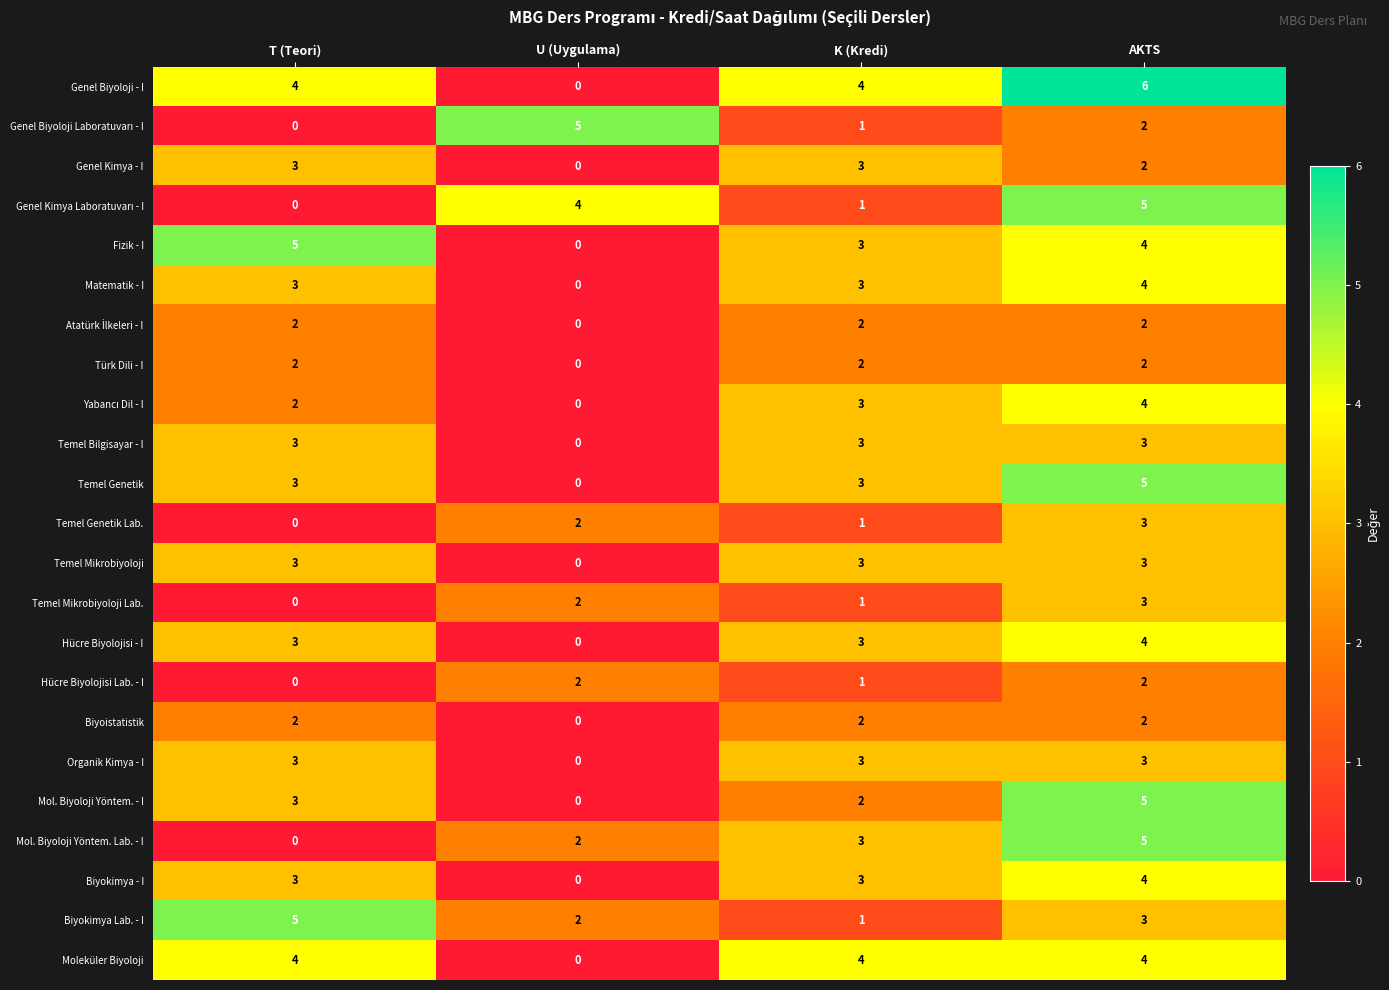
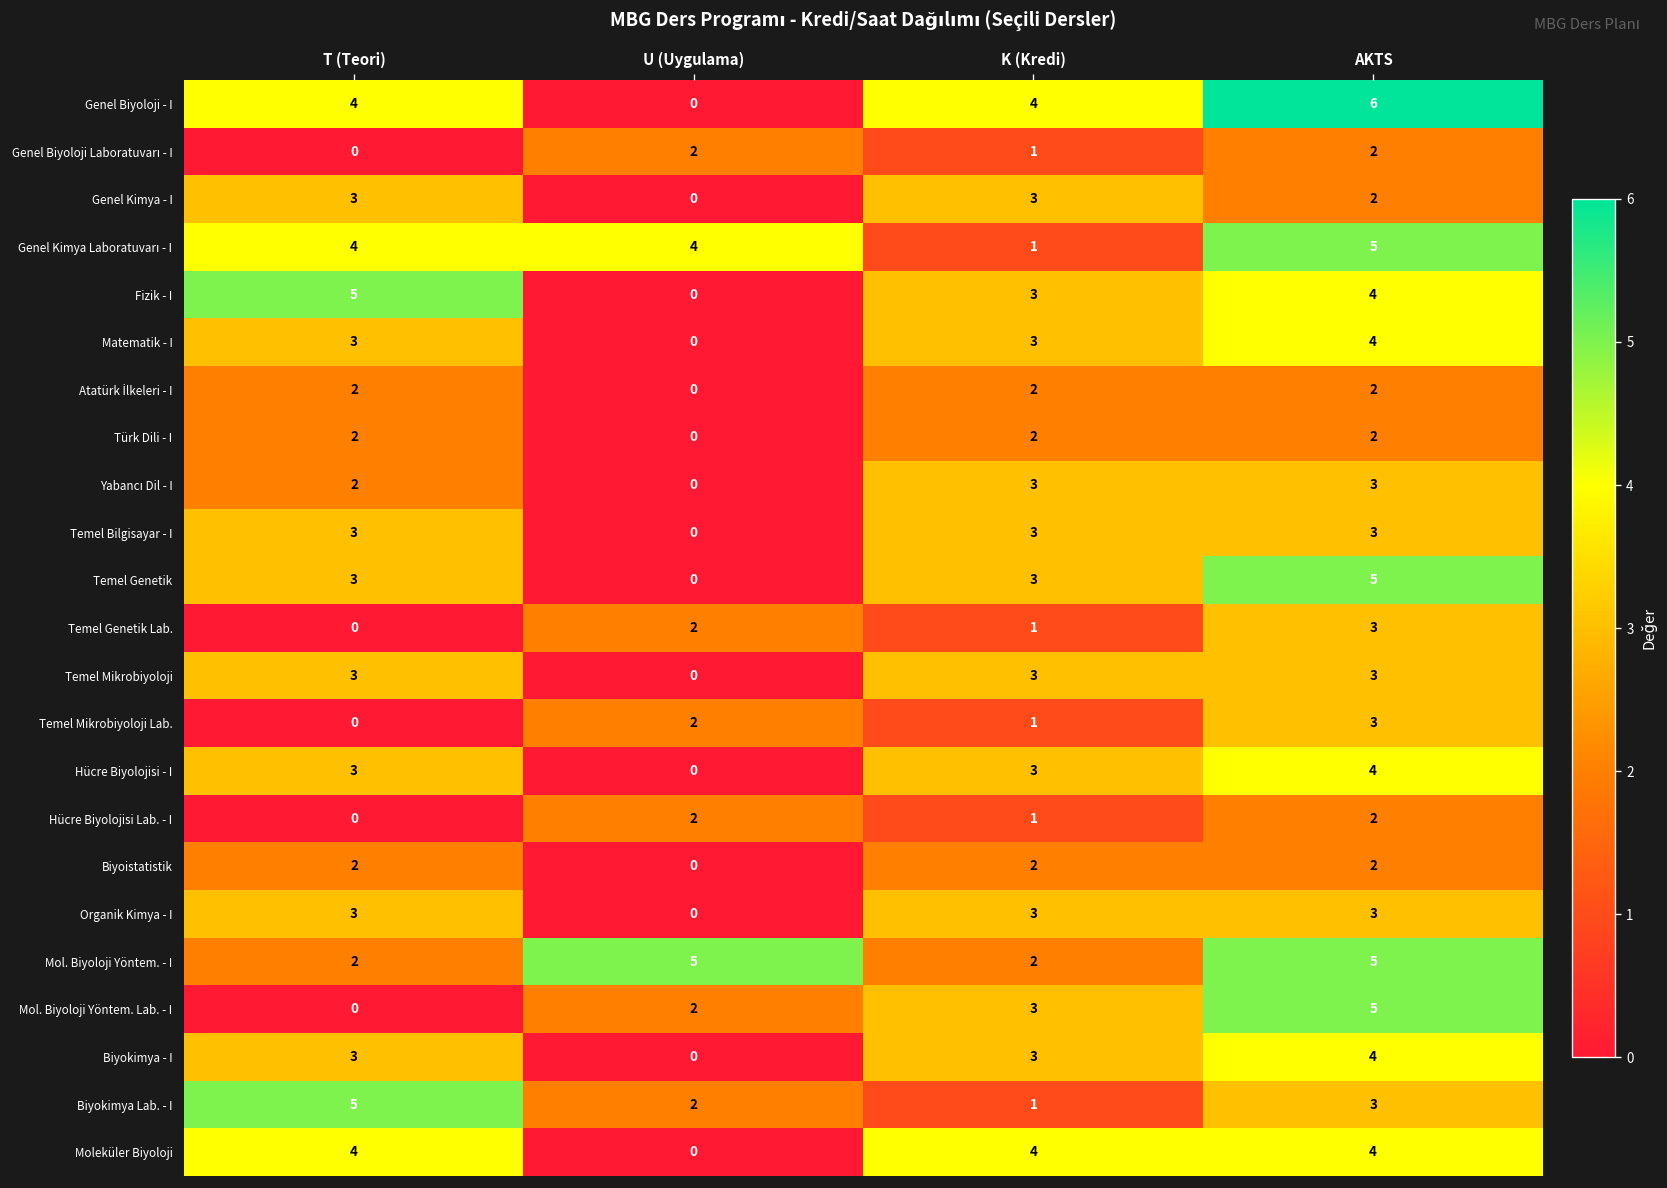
  {
    "Genel Biyoloji - I": {
      "T (Teori)": 4,
      "U (Uygulama)": 0,
      "K (Kredi)": 4,
      "AKTS": 6
    },
    "Genel Biyoloji Laboratuvarı - I": {
      "T (Teori)": 0,
-     "U (Uygulama)": 5,
+     "U (Uygulama)": 2,
      "K (Kredi)": 1,
      "AKTS": 2
    },
    "Genel Kimya - I": {
      "T (Teori)": 3,
      "U (Uygulama)": 0,
      "K (Kredi)": 3,
      "AKTS": 2
    },
    "Genel Kimya Laboratuvarı - I": {
-     "T (Teori)": 0,
+     "T (Teori)": 4,
      "U (Uygulama)": 4,
      "K (Kredi)": 1,
      "AKTS": 5
    },
    "Fizik - I": {
      "T (Teori)": 5,
      "U (Uygulama)": 0,
      "K (Kredi)": 3,
      "AKTS": 4
    },
    "Matematik - I": {
      "T (Teori)": 3,
      "U (Uygulama)": 0,
      "K (Kredi)": 3,
      "AKTS": 4
    },
    "Atatürk İlkeleri - I": {
      "T (Teori)": 2,
      "U (Uygulama)": 0,
      "K (Kredi)": 2,
      "AKTS": 2
    },
    "Türk Dili - I": {
      "T (Teori)": 2,
      "U (Uygulama)": 0,
      "K (Kredi)": 2,
      "AKTS": 2
    },
    "Yabancı Dil - I": {
      "T (Teori)": 2,
      "U (Uygulama)": 0,
      "K (Kredi)": 3,
-     "AKTS": 4
+     "AKTS": 3
    },
    "Temel Bilgisayar - I": {
      "T (Teori)": 3,
      "U (Uygulama)": 0,
      "K (Kredi)": 3,
      "AKTS": 3
    },
    "Temel Genetik": {
      "T (Teori)": 3,
      "U (Uygulama)": 0,
      "K (Kredi)": 3,
      "AKTS": 5
    },
    "Temel Genetik Lab.": {
      "T (Teori)": 0,
      "U (Uygulama)": 2,
      "K (Kredi)": 1,
      "AKTS": 3
    },
    "Temel Mikrobiyoloji": {
      "T (Teori)": 3,
      "U (Uygulama)": 0,
      "K (Kredi)": 3,
      "AKTS": 3
    },
    "Temel Mikrobiyoloji Lab.": {
      "T (Teori)": 0,
      "U (Uygulama)": 2,
      "K (Kredi)": 1,
      "AKTS": 3
    },
    "Hücre Biyolojisi - I": {
      "T (Teori)": 3,
      "U (Uygulama)": 0,
      "K (Kredi)": 3,
      "AKTS": 4
    },
    "Hücre Biyolojisi Lab. - I": {
      "T (Teori)": 0,
      "U (Uygulama)": 2,
      "K (Kredi)": 1,
      "AKTS": 2
    },
    "Biyoistatistik": {
      "T (Teori)": 2,
      "U (Uygulama)": 0,
      "K (Kredi)": 2,
      "AKTS": 2
    },
    "Organik Kimya - I": {
      "T (Teori)": 3,
      "U (Uygulama)": 0,
      "K (Kredi)": 3,
      "AKTS": 3
    },
    "Mol. Biyoloji Yöntem. - I": {
-     "T (Teori)": 3,
-     "U (Uygulama)": 0,
+     "T (Teori)": 2,
+     "U (Uygulama)": 5,
      "K (Kredi)": 2,
      "AKTS": 5
    },
    "Mol. Biyoloji Yöntem. Lab. - I": {
      "T (Teori)": 0,
      "U (Uygulama)": 2,
      "K (Kredi)": 3,
      "AKTS": 5
    },
    "Biyokimya - I": {
      "T (Teori)": 3,
      "U (Uygulama)": 0,
      "K (Kredi)": 3,
      "AKTS": 4
    },
    "Biyokimya Lab. - I": {
      "T (Teori)": 5,
      "U (Uygulama)": 2,
      "K (Kredi)": 1,
      "AKTS": 3
    },
    "Moleküler Biyoloji": {
      "T (Teori)": 4,
      "U (Uygulama)": 0,
      "K (Kredi)": 4,
      "AKTS": 4
    }
  }
